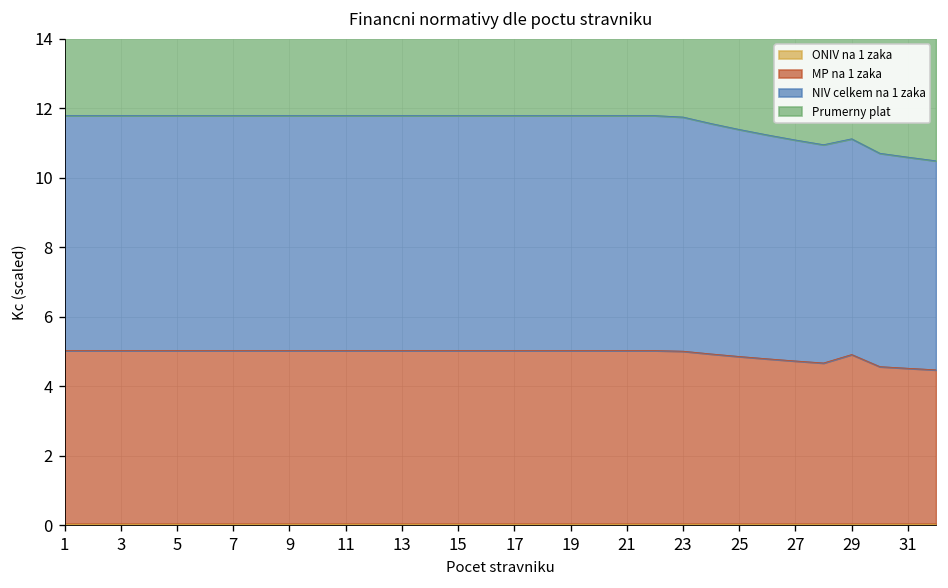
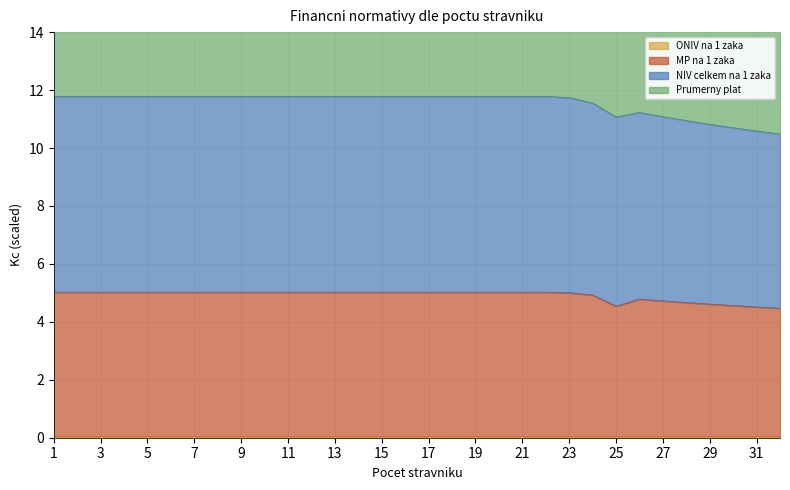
  {
    "ONIV na 1 zaka": {
      "1": 0.0,
      "3": 0.0,
      "5": 0.0,
      "7": 0.0,
      "9": 0.0,
      "11": 0.0,
      "13": 0.0,
      "15": 0.0,
      "17": 0.0,
      "19": 0.0,
      "21": 0.0,
      "23": 0.0,
      "25": 0.0,
      "27": 0.0,
      "29": 0.0,
      "31": 0.0
    },
    "MP na 1 zaka": {
      "1": 5.0,
      "3": 5.0,
      "5": 5.0,
      "7": 5.0,
      "9": 5.0,
      "11": 5.0,
      "13": 5.0,
      "15": 5.0,
      "17": 5.0,
      "19": 5.0,
      "21": 5.0,
      "23": 5.0,
-     "25": 4.9,
+     "25": 4.5,
      "27": 4.7,
-     "29": 4.9,
+     "29": 4.6,
      "31": 4.5
    },
    "NIV celkem na 1 zaka": {
      "1": 11.8,
      "3": 11.8,
      "5": 11.8,
      "7": 11.8,
      "9": 11.8,
      "11": 11.8,
      "13": 11.8,
      "15": 11.8,
      "17": 11.8,
      "19": 11.8,
      "21": 11.8,
      "23": 11.7,
      "25": 6.5,
      "27": 11.1,
      "29": 6.2,
      "31": 10.6
    }
  }
